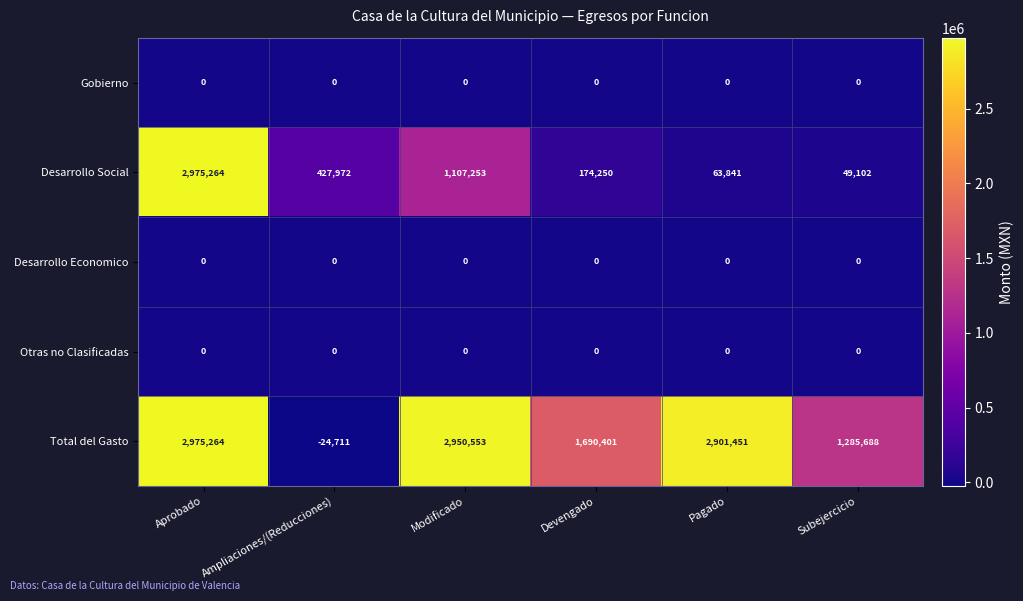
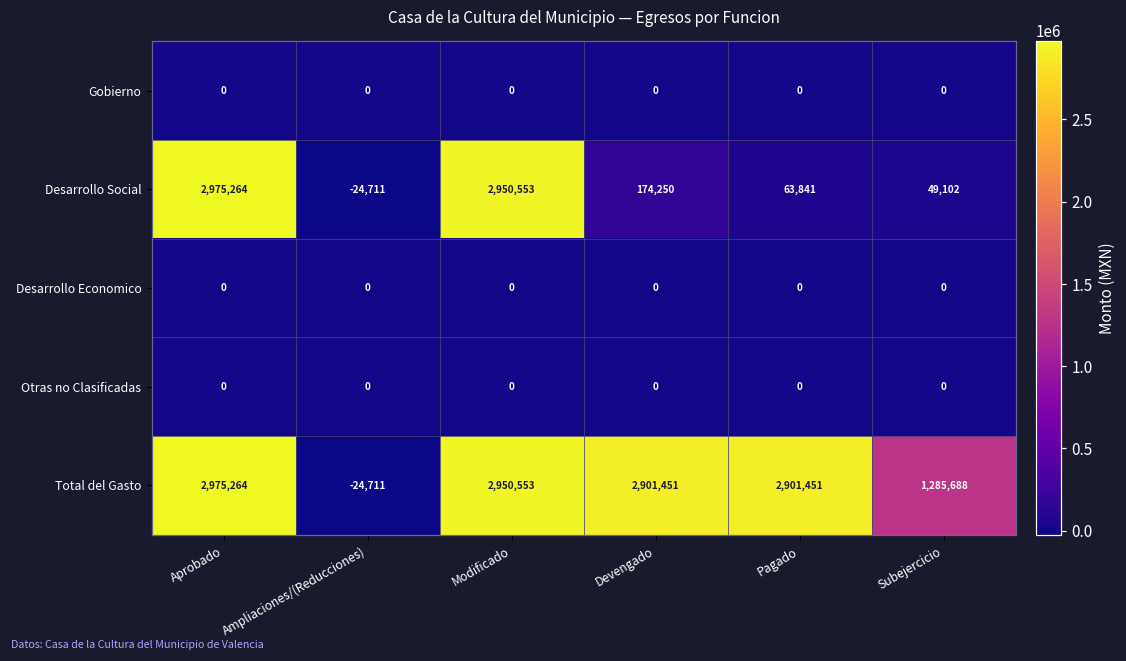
  {
    "Gobierno": {
      "Aprobado": "0",
      "Ampliaciones/(Reducciones)": "0",
      "Modificado": "0",
      "Devengado": "0",
      "Pagado": "0",
      "Subejercicio": "0"
    },
    "Desarrollo Social": {
      "Aprobado": "2,975,264",
-     "Ampliaciones/(Reducciones)": "427,972",
-     "Modificado": "1,107,253",
+     "Ampliaciones/(Reducciones)": "-24,711",
+     "Modificado": "2,950,553",
      "Devengado": "174,250",
      "Pagado": "63,841",
      "Subejercicio": "49,102"
    },
    "Desarrollo Economico": {
      "Aprobado": "0",
      "Ampliaciones/(Reducciones)": "0",
      "Modificado": "0",
      "Devengado": "0",
      "Pagado": "0",
      "Subejercicio": "0"
    },
    "Otras no Clasificadas": {
      "Aprobado": "0",
      "Ampliaciones/(Reducciones)": "0",
      "Modificado": "0",
      "Devengado": "0",
      "Pagado": "0",
      "Subejercicio": "0"
    },
    "Total del Gasto": {
      "Aprobado": "2,975,264",
      "Ampliaciones/(Reducciones)": "-24,711",
      "Modificado": "2,950,553",
-     "Devengado": "1,690,401",
+     "Devengado": "2,901,451",
      "Pagado": "2,901,451",
      "Subejercicio": "1,285,688"
    }
  }
